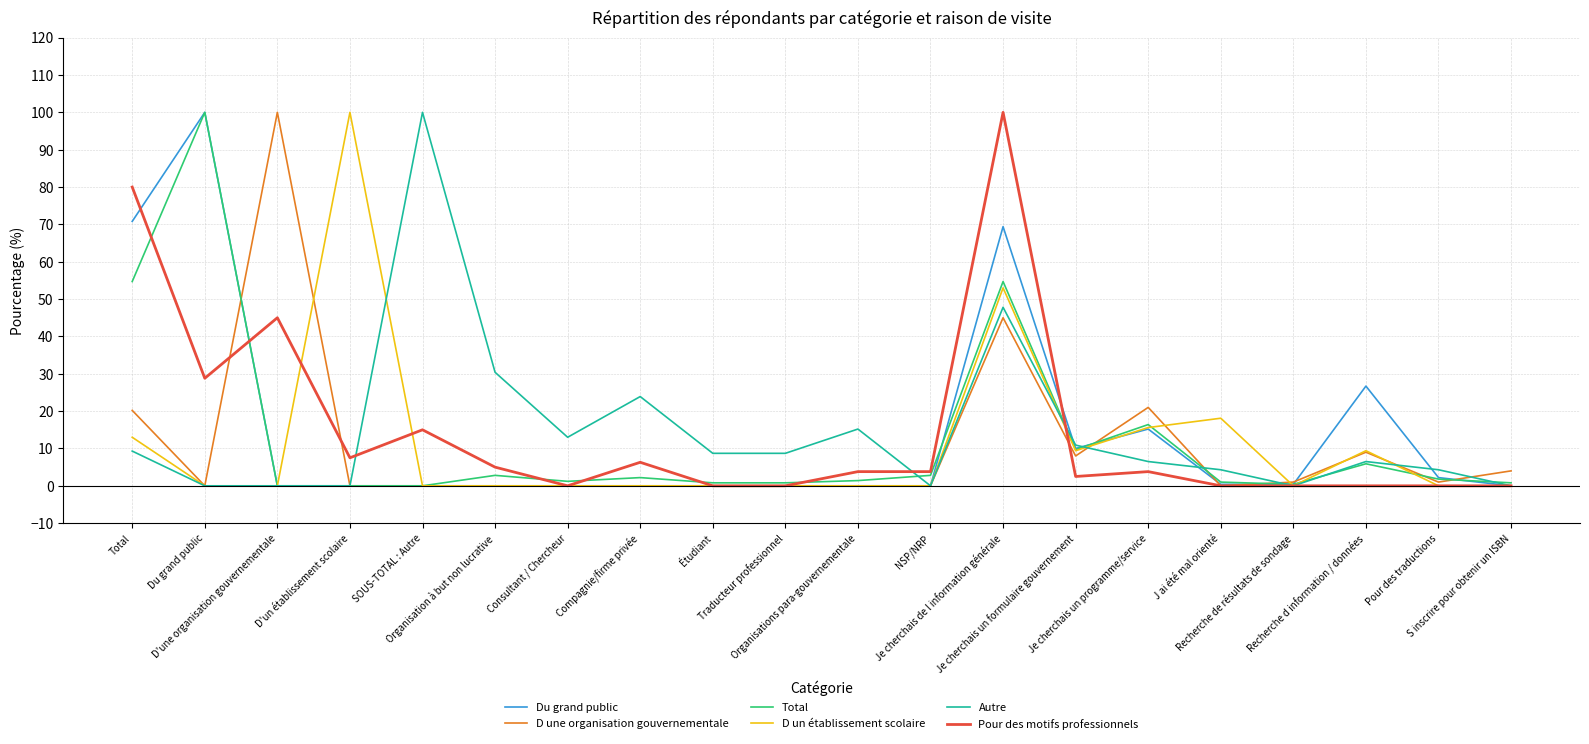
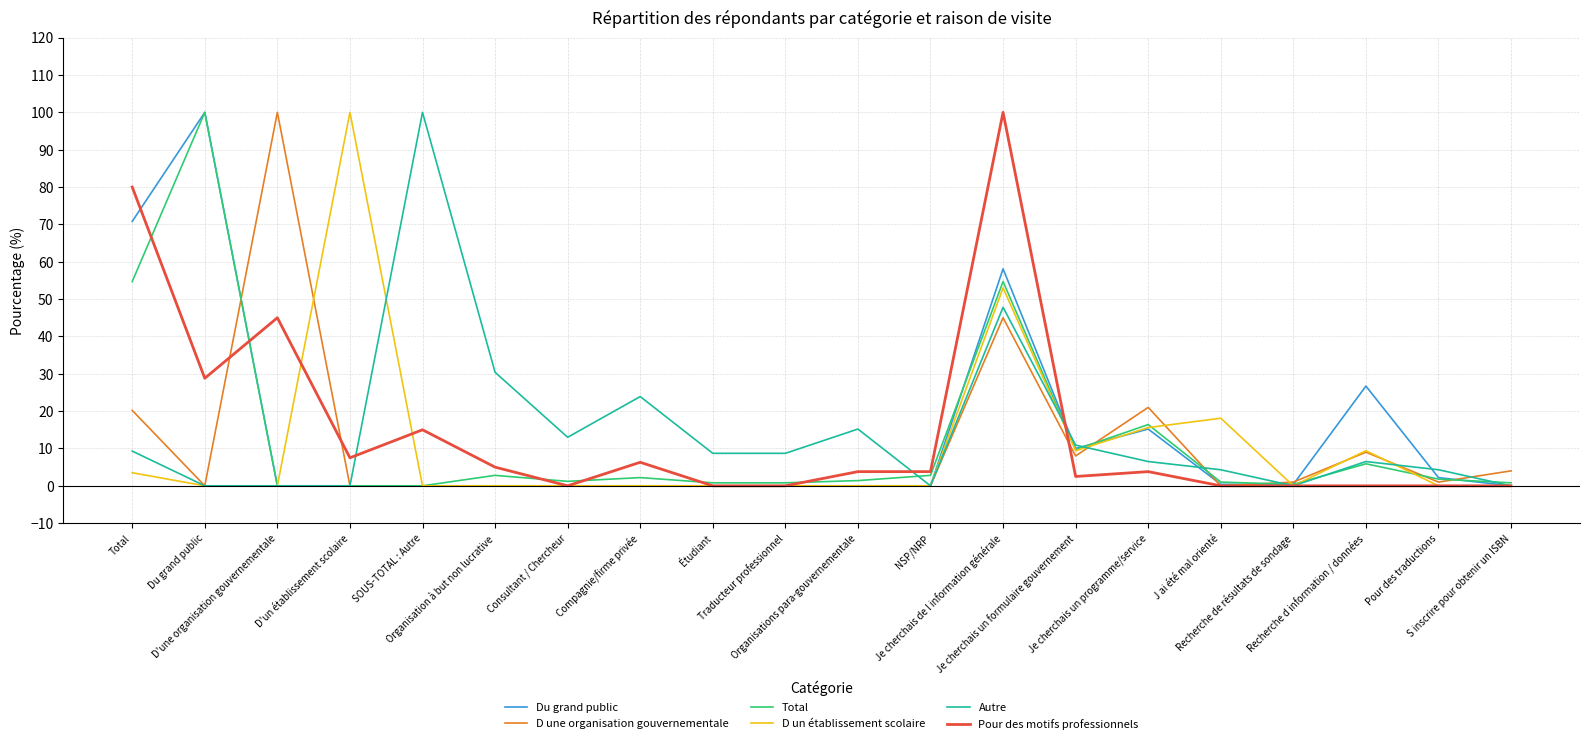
  {
    "Du grand public": {
      "Total": 71,
-     "Je cherchais de l information générale": 69,
+     "Je cherchais de l information générale": 58,
      "Recherche d information / données": 27
    },
    "D un établissement scolaire": {
-     "Total": 13,
+     "Total": 4,
      "D'un établissement scolaire": 100,
      "Je cherchais de l information générale": 53,
      "J ai été mal orienté": 18
    }
  }
